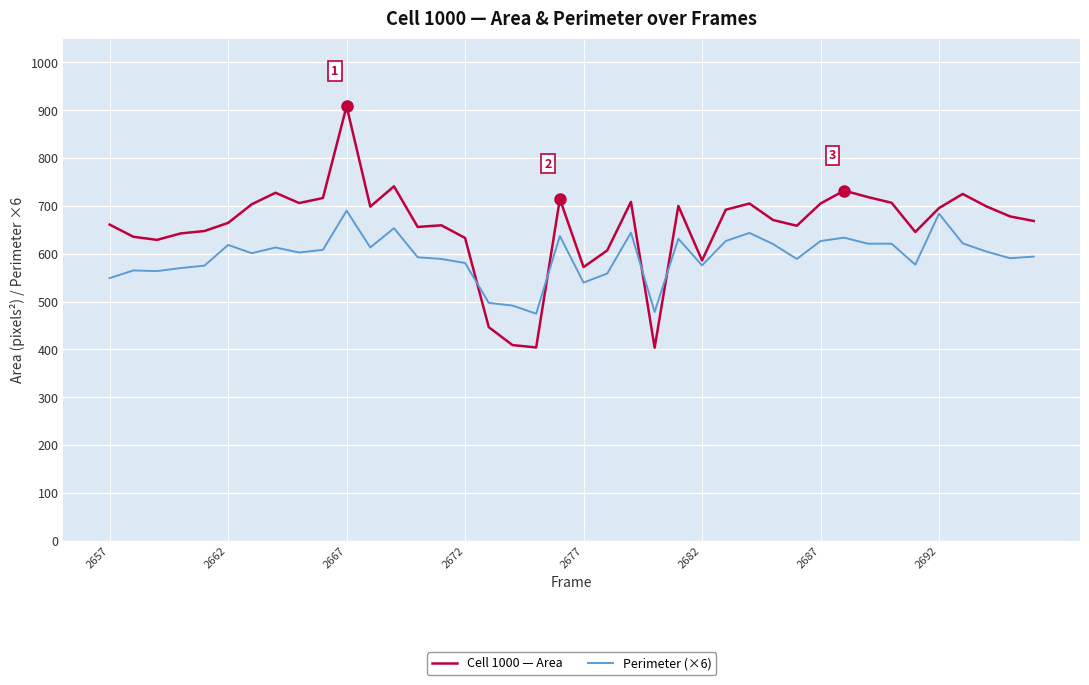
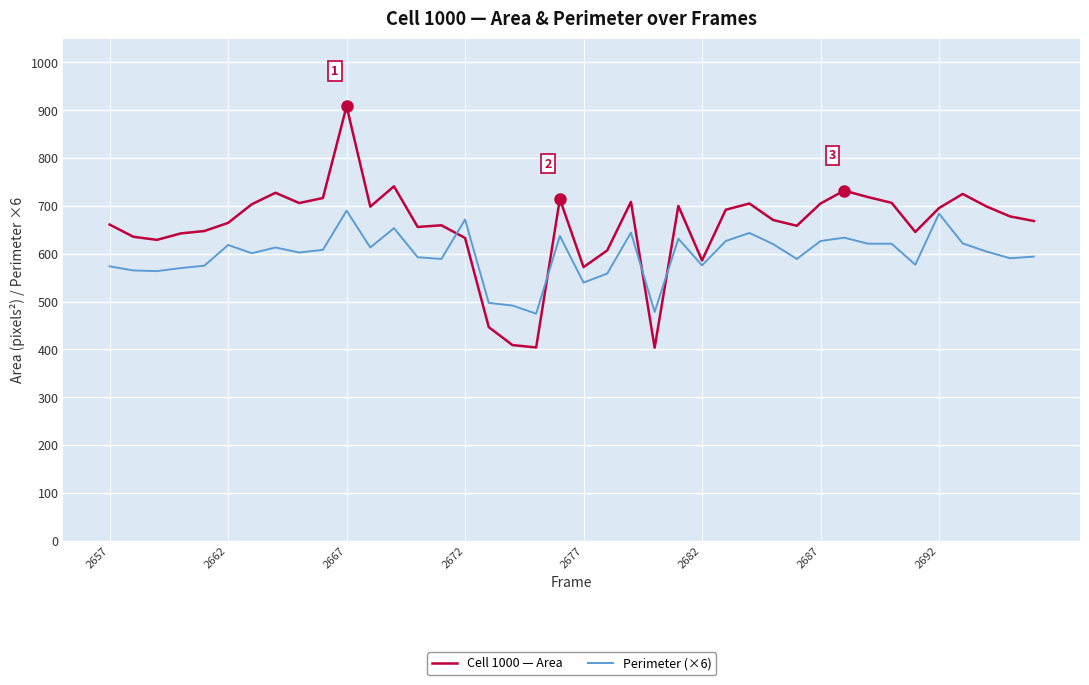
  {
    "Perimeter (×6)": {
-     "2657": 550,
+     "2657": 570,
      "2662": 620,
      "2667": 690,
-     "2672": 580,
+     "2672": 670,
      "2677": 540,
      "2682": 580,
      "2687": 630,
      "2692": 680
    }
  }
